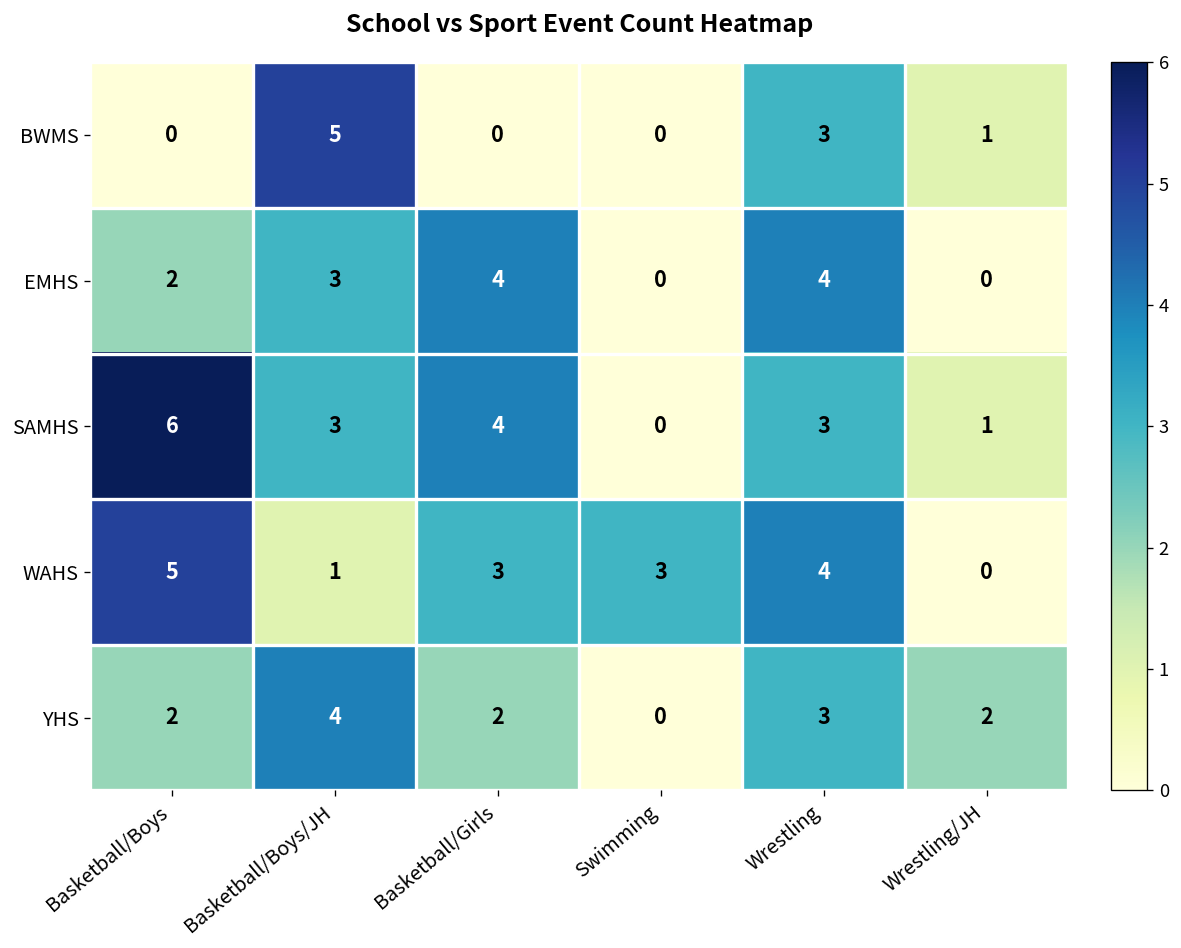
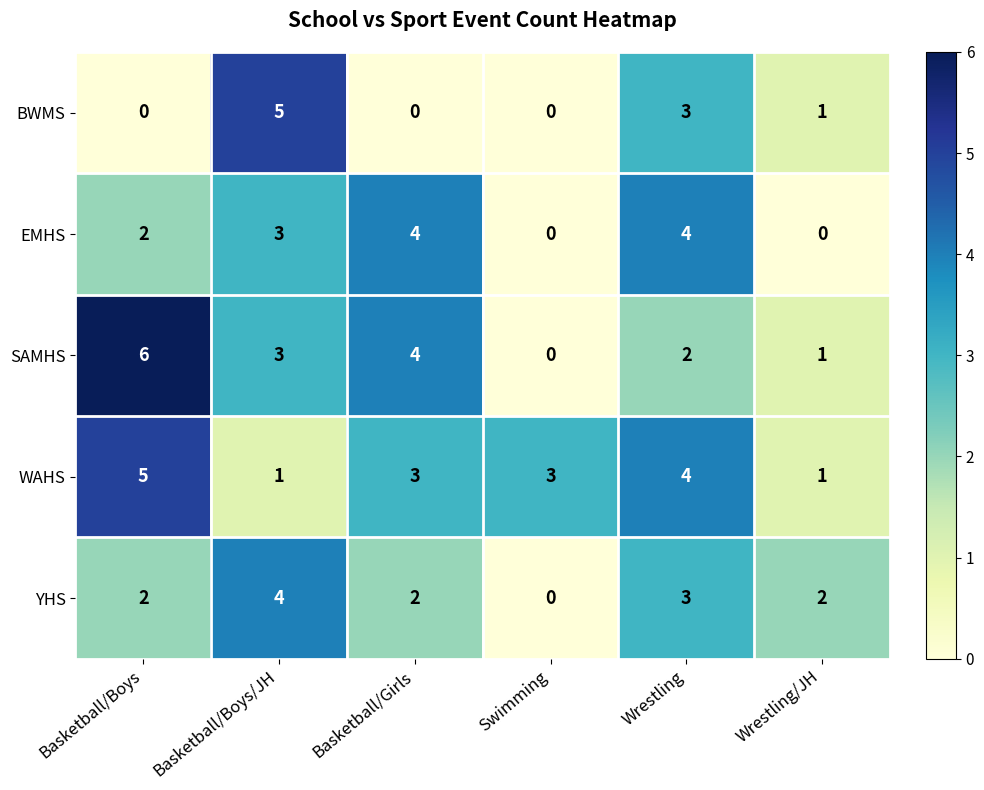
  {
    "BWMS": {
      "Basketball/Boys": 0,
      "Basketball/Boys/JH": 5,
      "Basketball/Girls": 0,
      "Swimming": 0,
      "Wrestling": 3,
      "Wrestling/JH": 1
    },
    "EMHS": {
      "Basketball/Boys": 2,
      "Basketball/Boys/JH": 3,
      "Basketball/Girls": 4,
      "Swimming": 0,
      "Wrestling": 4,
      "Wrestling/JH": 0
    },
    "SAMHS": {
      "Basketball/Boys": 6,
      "Basketball/Boys/JH": 3,
      "Basketball/Girls": 4,
      "Swimming": 0,
-     "Wrestling": 3,
+     "Wrestling": 2,
      "Wrestling/JH": 1
    },
    "WAHS": {
      "Basketball/Boys": 5,
      "Basketball/Boys/JH": 1,
      "Basketball/Girls": 3,
      "Swimming": 3,
      "Wrestling": 4,
-     "Wrestling/JH": 0
+     "Wrestling/JH": 1
    },
    "YHS": {
      "Basketball/Boys": 2,
      "Basketball/Boys/JH": 4,
      "Basketball/Girls": 2,
      "Swimming": 0,
      "Wrestling": 3,
      "Wrestling/JH": 2
    }
  }
